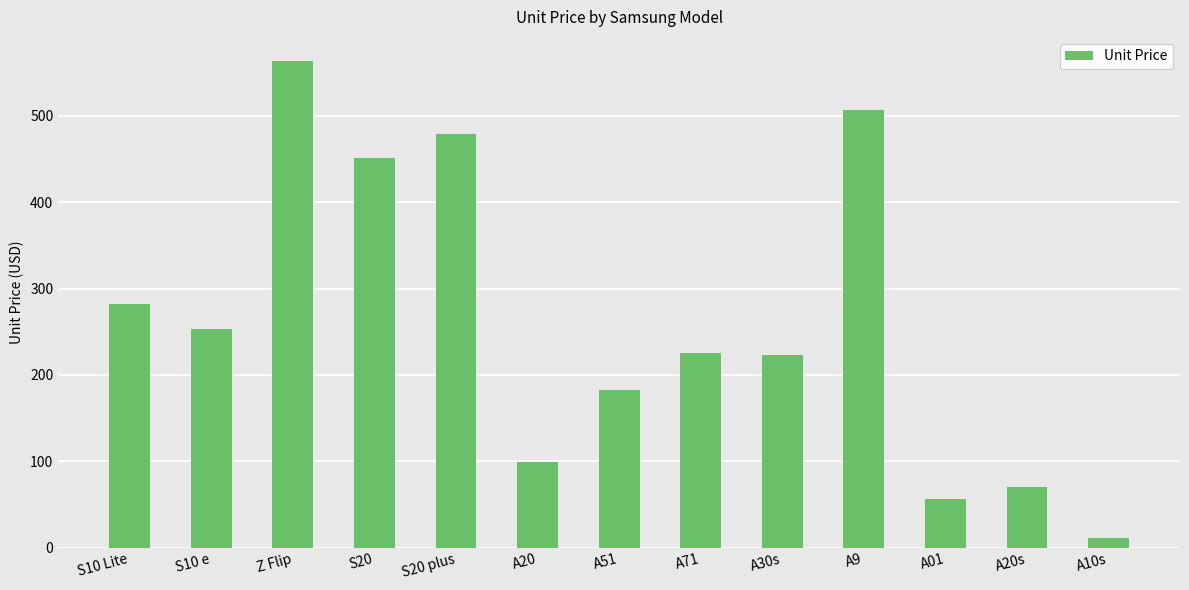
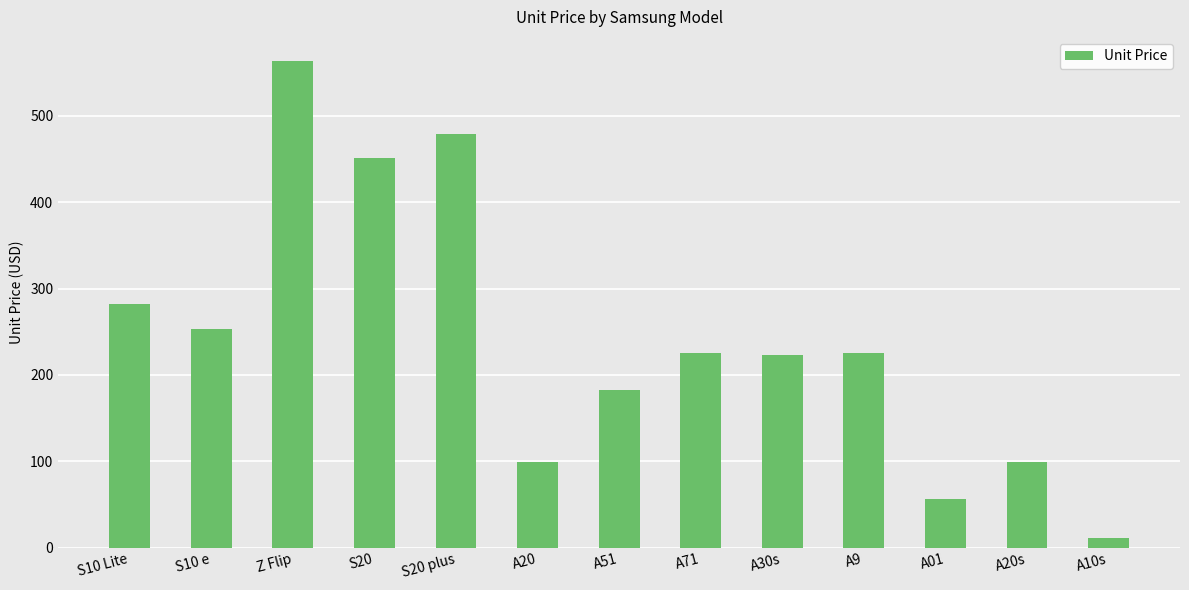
  {
    "S10 Lite": 280,
    "S10 e": 250,
    "Z Flip": 560,
    "S20": 450,
    "S20 plus": 480,
    "A20": 100,
    "A51": 180,
    "A71": 230,
    "A30s": 220,
-   "A9": 510,
+   "A9": 230,
    "A01": 60,
-   "A20s": 70,
+   "A20s": 100,
    "A10s": 10
  }
